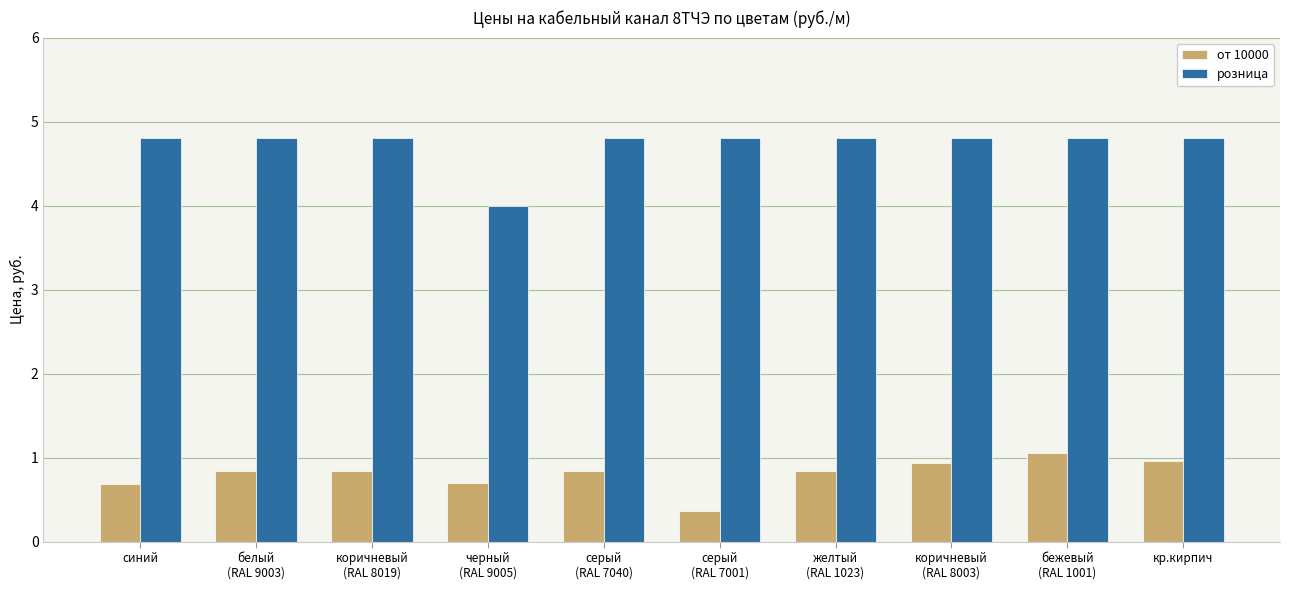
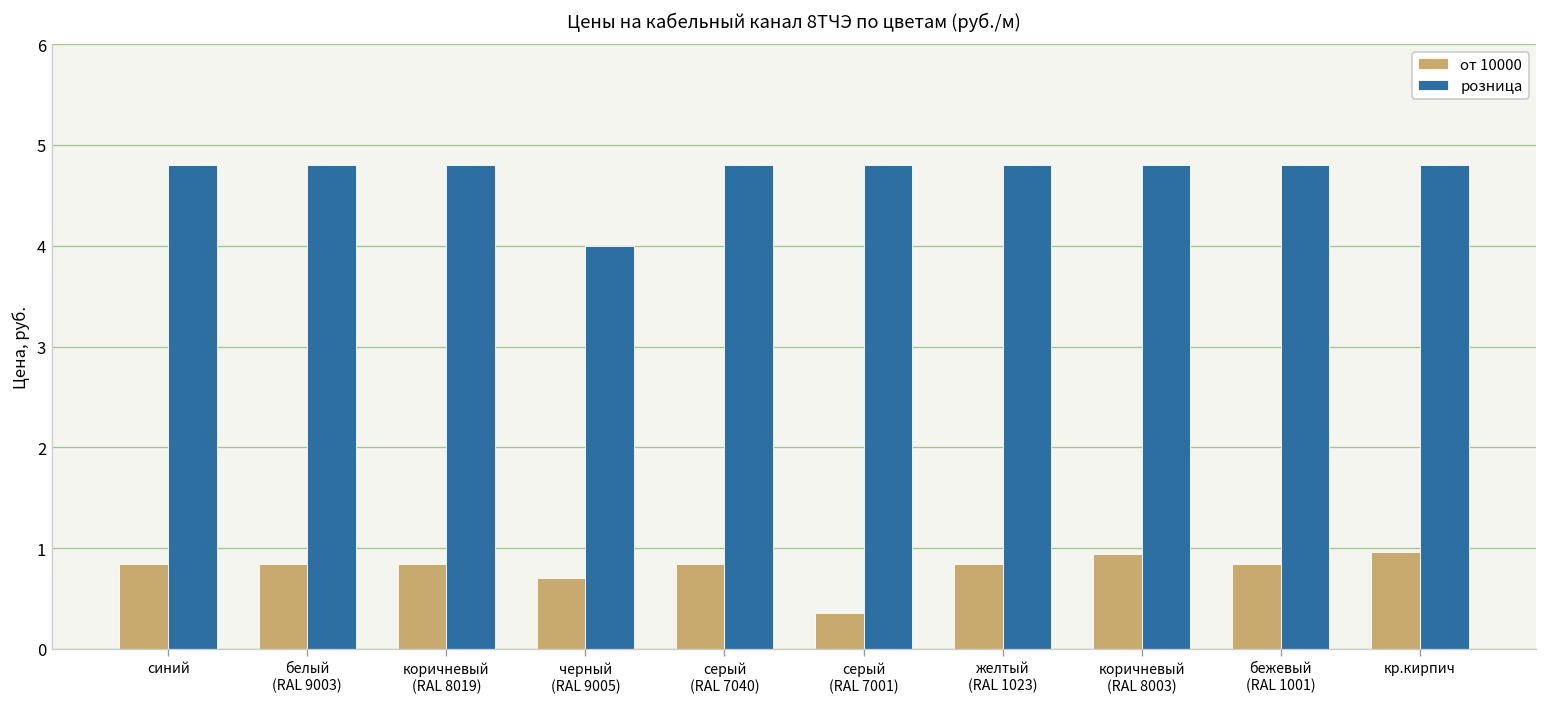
  {
    "от 10000": {
-     "синий": 0.7,
+     "синий": 0.8,
      "белый (RAL 9003)": 0.8,
      "коричневый (RAL 8019)": 0.8,
      "черный (RAL 9005)": 0.7,
      "серый (RAL 7040)": 0.8,
      "серый (RAL 7001)": 0.4,
      "желтый (RAL 1023)": 0.8,
      "коричневый (RAL 8003)": 0.9,
-     "бежевый (RAL 1001)": 1.1,
+     "бежевый (RAL 1001)": 0.8,
      "кр.кирпич": 1.0
    },
    "розница": {
      "синий": 4.8,
      "белый (RAL 9003)": 4.8,
      "коричневый (RAL 8019)": 4.8,
      "черный (RAL 9005)": 4.0,
      "серый (RAL 7040)": 4.8,
      "серый (RAL 7001)": 4.8,
      "желтый (RAL 1023)": 4.8,
      "коричневый (RAL 8003)": 4.8,
      "бежевый (RAL 1001)": 4.8,
      "кр.кирпич": 4.8
    }
  }
